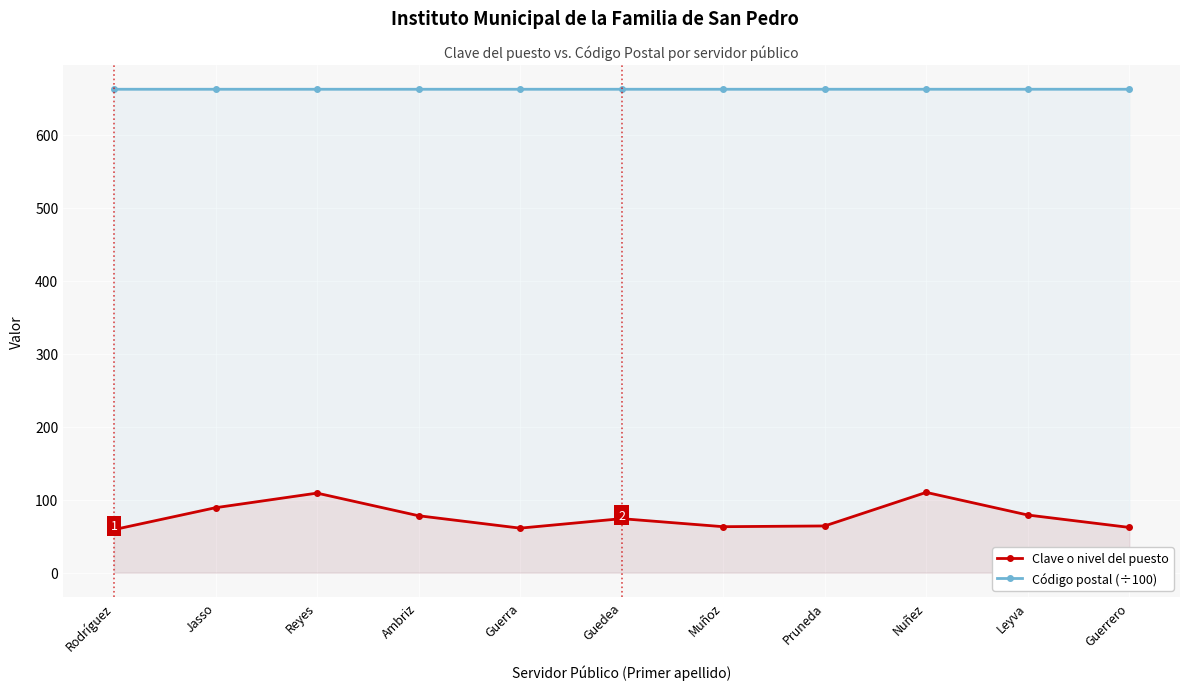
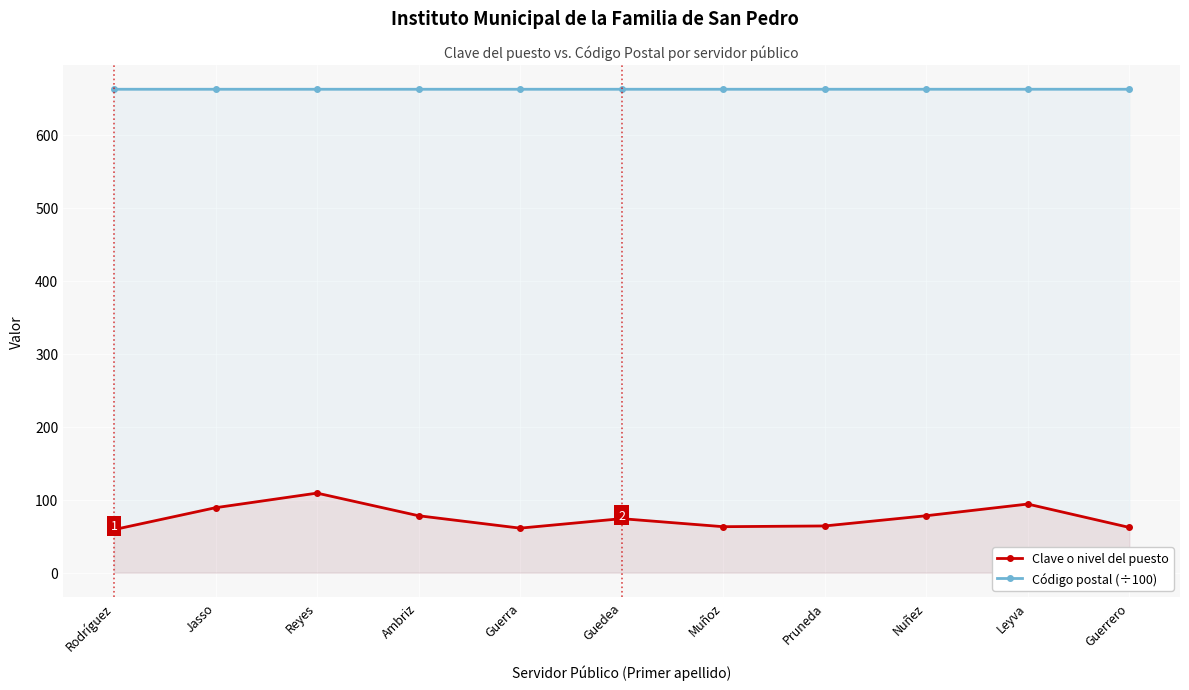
  {
    "Clave o nivel del puesto": {
      "Jasso": 90,
      "Reyes": 110,
      "Ambriz": 80,
      "Guerra": 60,
      "Muñoz": 60,
      "Pruneda": 60,
-     "Nuñez": 110,
-     "Leyva": 80,
+     "Nuñez": 80,
+     "Leyva": 90,
      "Guerrero": 60
    },
    "Código postal (÷100)": {
      "Rodríguez": 660,
      "Jasso": 660,
      "Reyes": 660,
      "Ambriz": 660,
      "Guerra": 660,
      "Guedea": 660,
      "Muñoz": 660,
      "Pruneda": 660,
      "Nuñez": 660,
      "Leyva": 660,
      "Guerrero": 660
    }
  }
